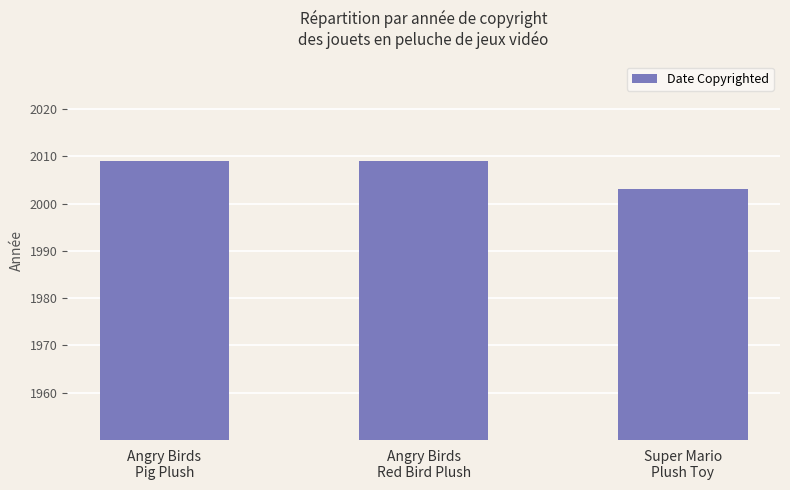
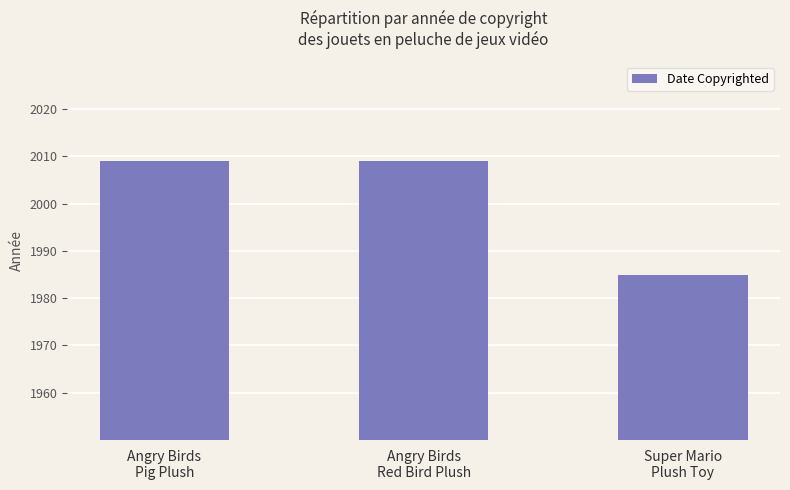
  {
    "Angry Birds Pig Plush": 2009,
    "Angry Birds Red Bird Plush": 2009,
-   "Super Mario Plush Toy": 2003
+   "Super Mario Plush Toy": 1985
  }
